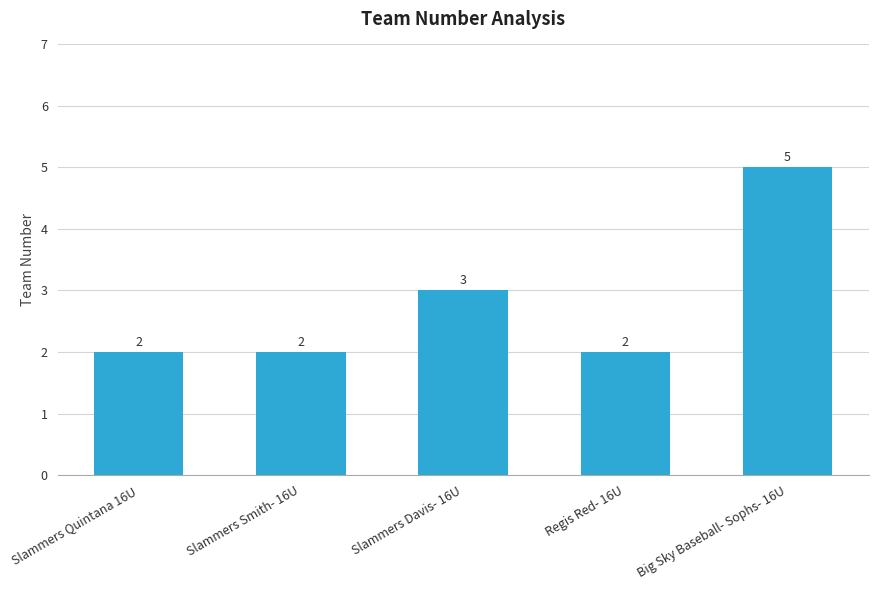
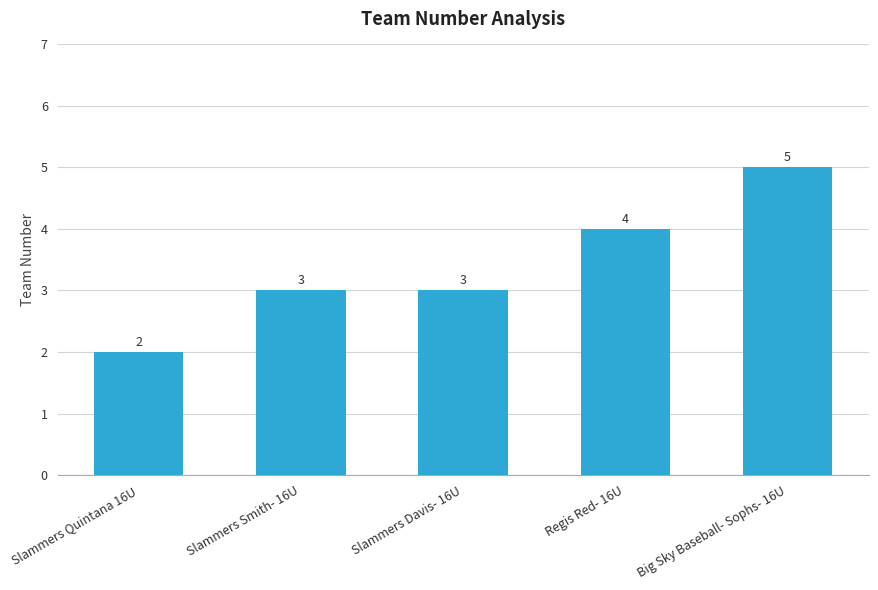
  {
    "Slammers Quintana 16U": 2,
-   "Slammers Smith- 16U": 2,
+   "Slammers Smith- 16U": 3,
    "Slammers Davis- 16U": 3,
-   "Regis Red- 16U": 2,
+   "Regis Red- 16U": 4,
    "Big Sky Baseball- Sophs- 16U": 5
  }
